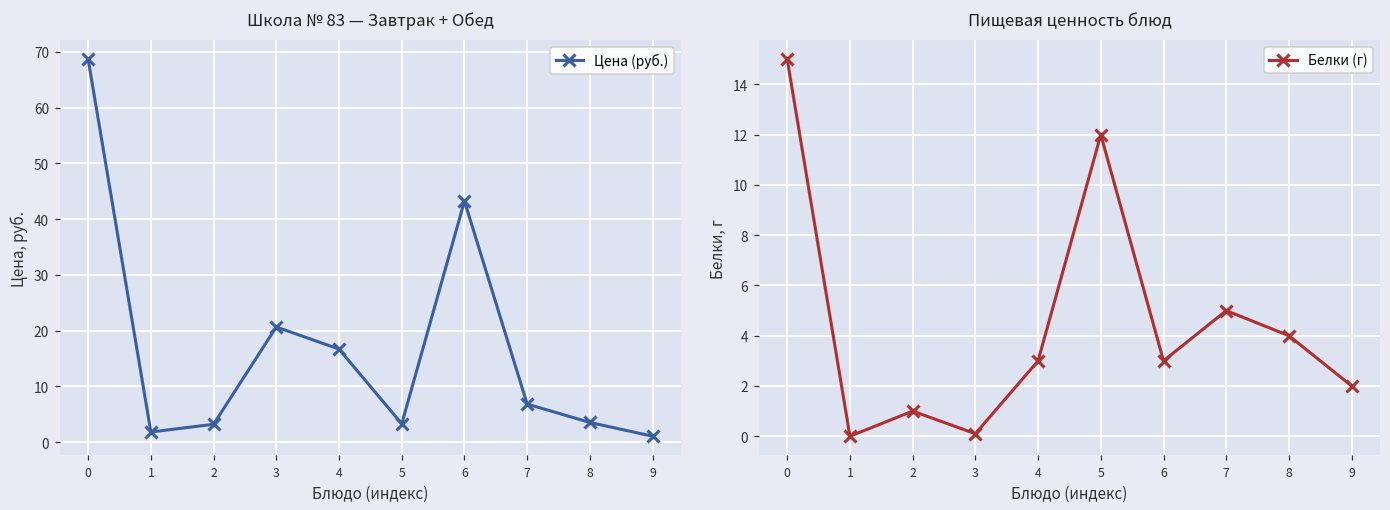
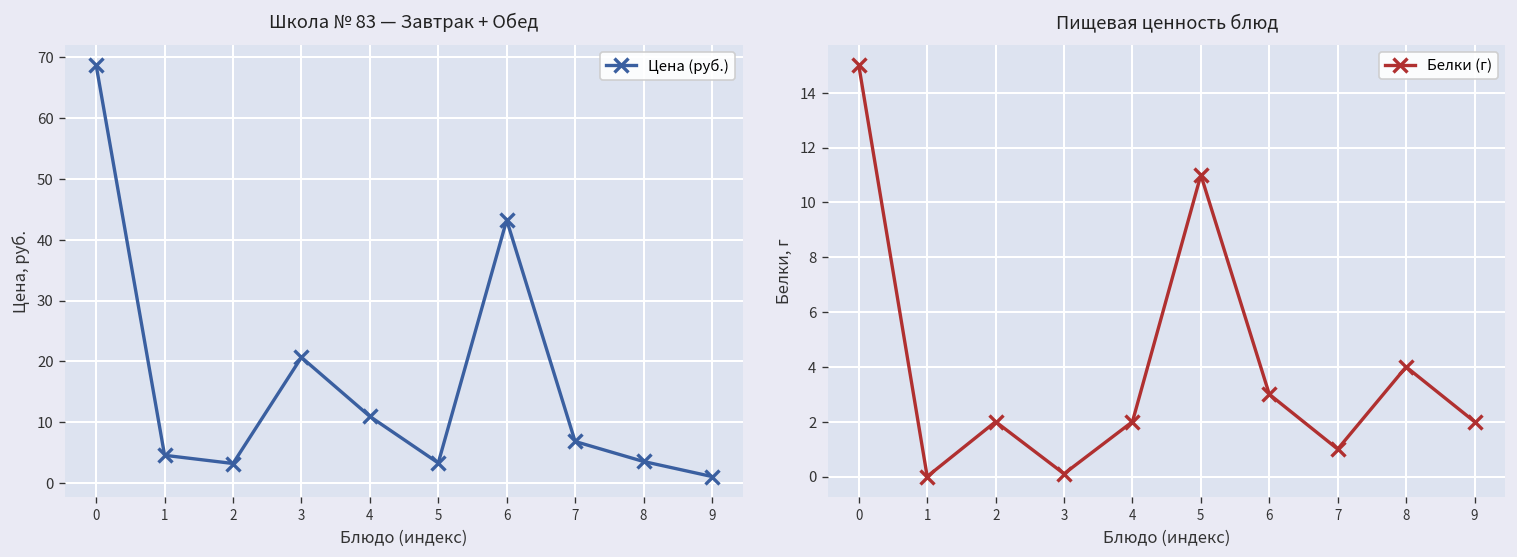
  {
    "Школа № 83 — Завтрак + Обед": {
      "0": 69,
-     "1": 2,
+     "1": 5,
      "2": 3,
      "3": 21,
-     "4": 17,
+     "4": 11,
      "5": 3,
      "6": 43,
      "7": 7,
      "8": 4,
      "9": 1
    },
    "Пищевая ценность блюд": {
      "0": 15,
      "1": 0,
-     "2": 1,
+     "2": 2,
      "3": 0,
-     "4": 3,
-     "5": 12,
+     "4": 2,
+     "5": 11,
      "6": 3,
-     "7": 5,
+     "7": 1,
      "8": 4,
      "9": 2
    }
  }
